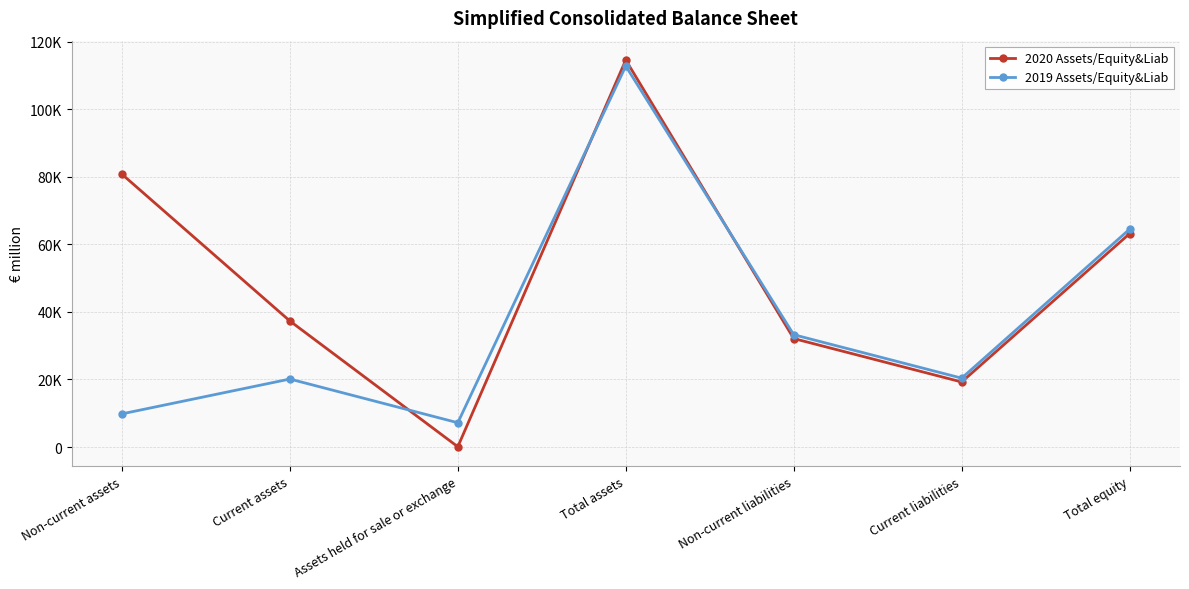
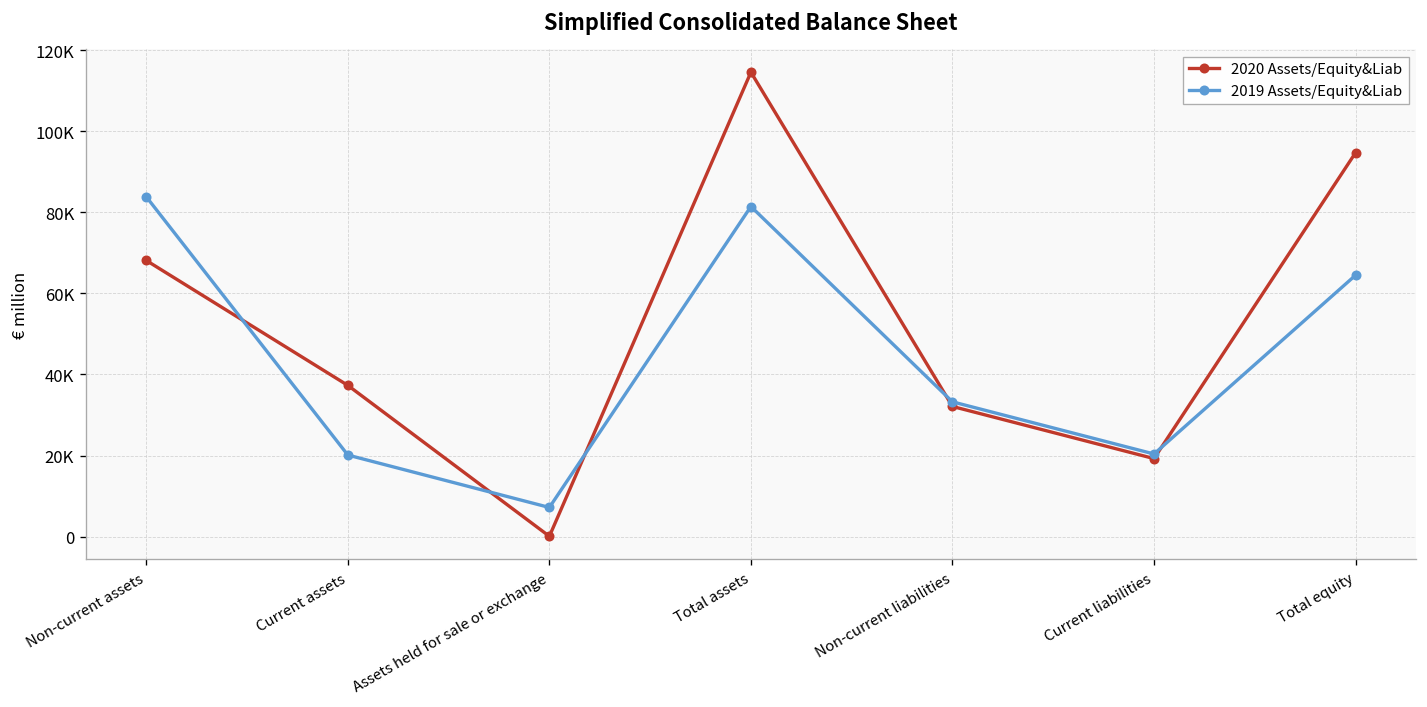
  {
    "2020 Assets/Equity&Liab": {
-     "Non-current assets": 81000,
+     "Non-current assets": 68000,
      "Current assets": 37000,
      "Assets held for sale or exchange": 0,
      "Total assets": 115000,
      "Non-current liabilities": 32000,
      "Current liabilities": 19000,
-     "Total equity": 63000
+     "Total equity": 95000
    },
    "2019 Assets/Equity&Liab": {
-     "Non-current assets": 10000,
+     "Non-current assets": 84000,
      "Current assets": 20000,
      "Assets held for sale or exchange": 7000,
-     "Total assets": 113000,
+     "Total assets": 81000,
      "Non-current liabilities": 33000,
      "Current liabilities": 20000,
      "Total equity": 64000
    }
  }
